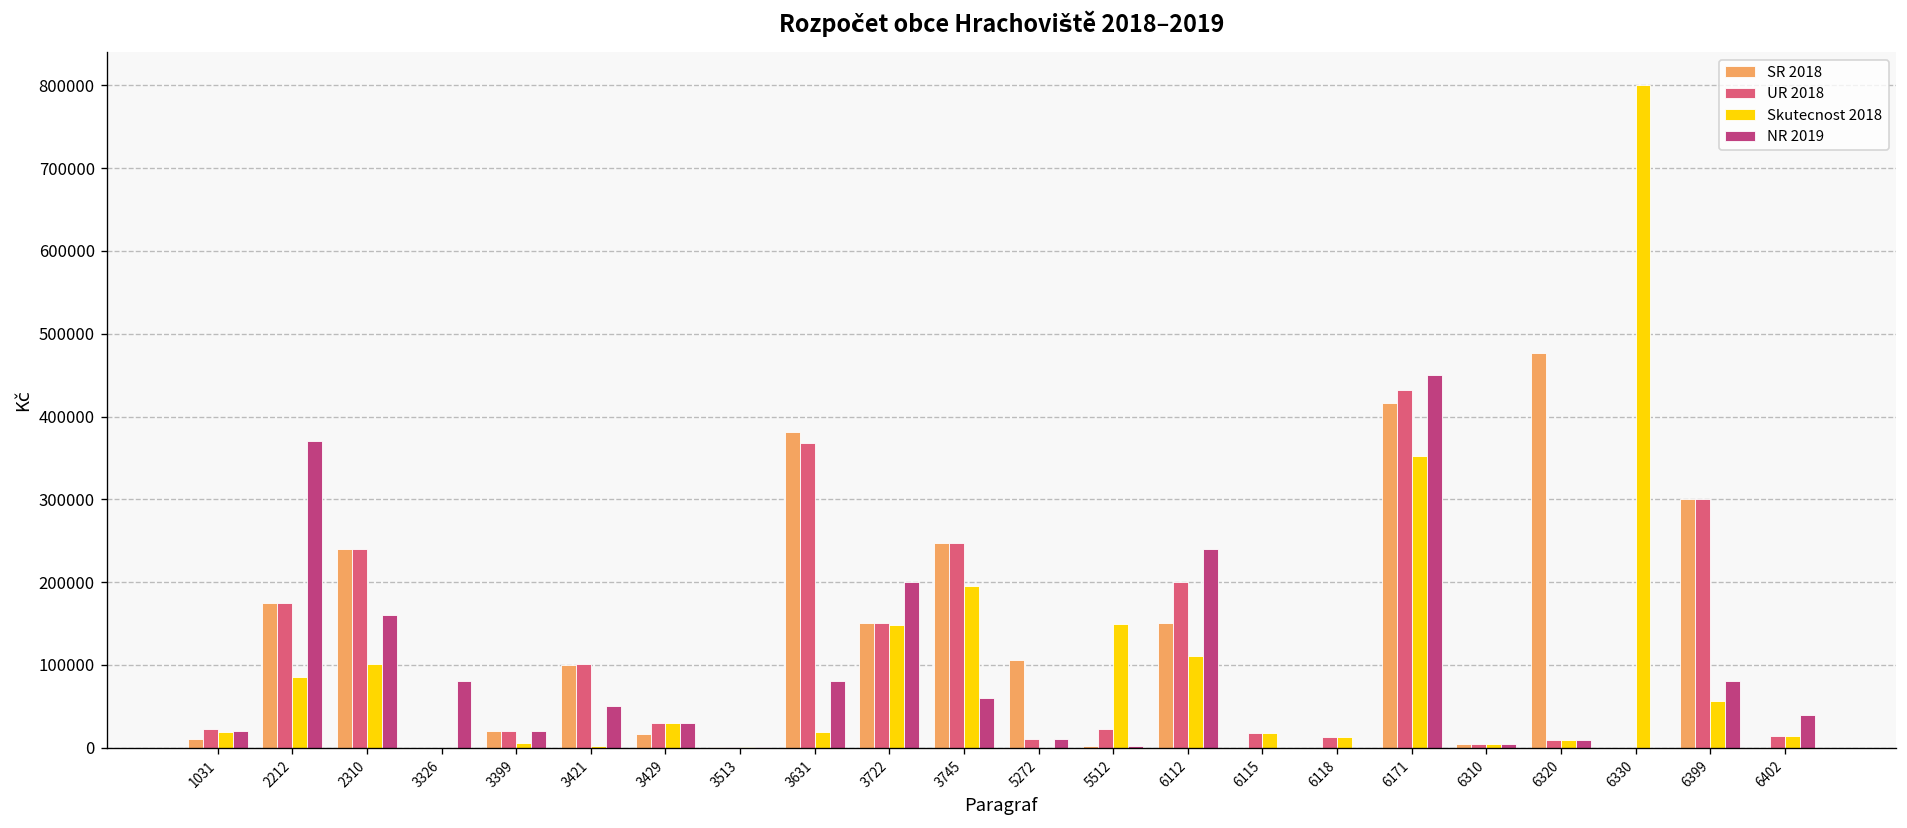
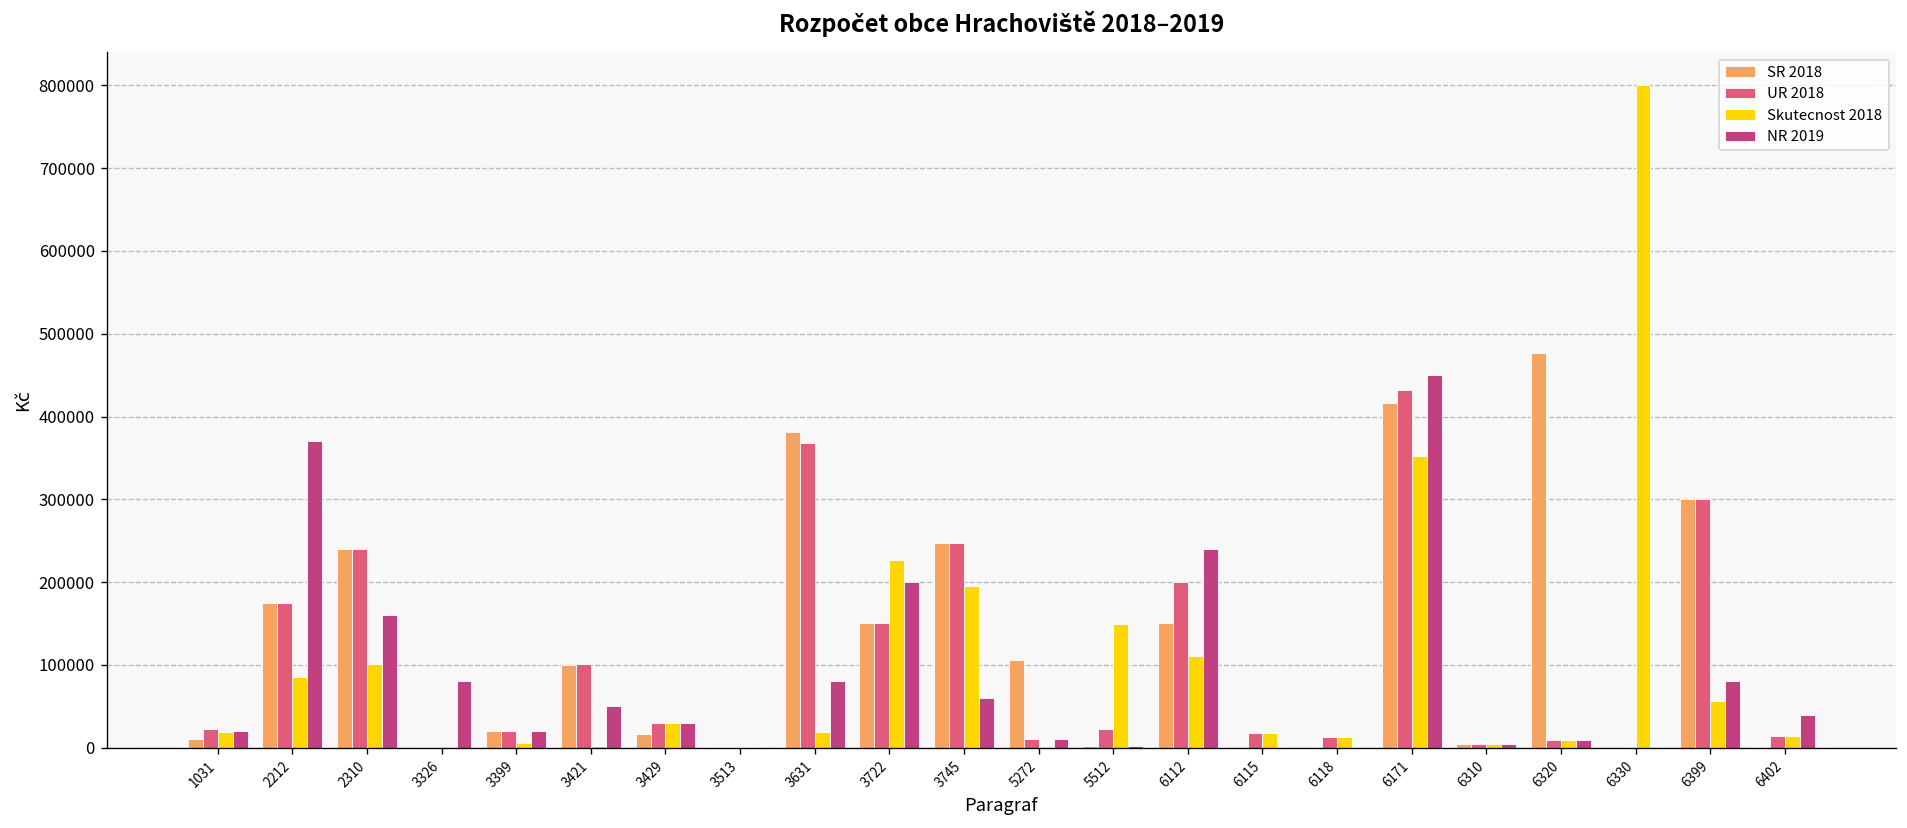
  {
    "SR 2018": {
      "1031": 10000,
      "2212": 180000,
      "2310": 240000,
      "3326": 0,
      "3399": 20000,
      "3421": 100000,
      "3429": 20000,
      "3631": 380000,
      "3722": 150000,
      "3745": 250000,
      "5272": 110000,
      "6112": 150000,
      "6115": 0,
      "6118": 0,
      "6171": 420000,
      "6310": 10000,
      "6320": 480000,
      "6330": 0,
      "6399": 300000,
      "6402": 0
    },
    "Skutecnost 2018": {
      "1031": 20000,
      "2212": 90000,
      "2310": 100000,
      "3326": 0,
      "3399": 10000,
      "3429": 30000,
      "3631": 20000,
-     "3722": 150000,
+     "3722": 230000,
      "3745": 200000,
      "5272": 0,
      "5512": 150000,
      "6112": 110000,
      "6115": 20000,
      "6118": 10000,
      "6171": 350000,
      "6310": 0,
      "6320": 10000,
      "6330": 800000,
      "6399": 60000,
      "6402": 10000
    }
  }
